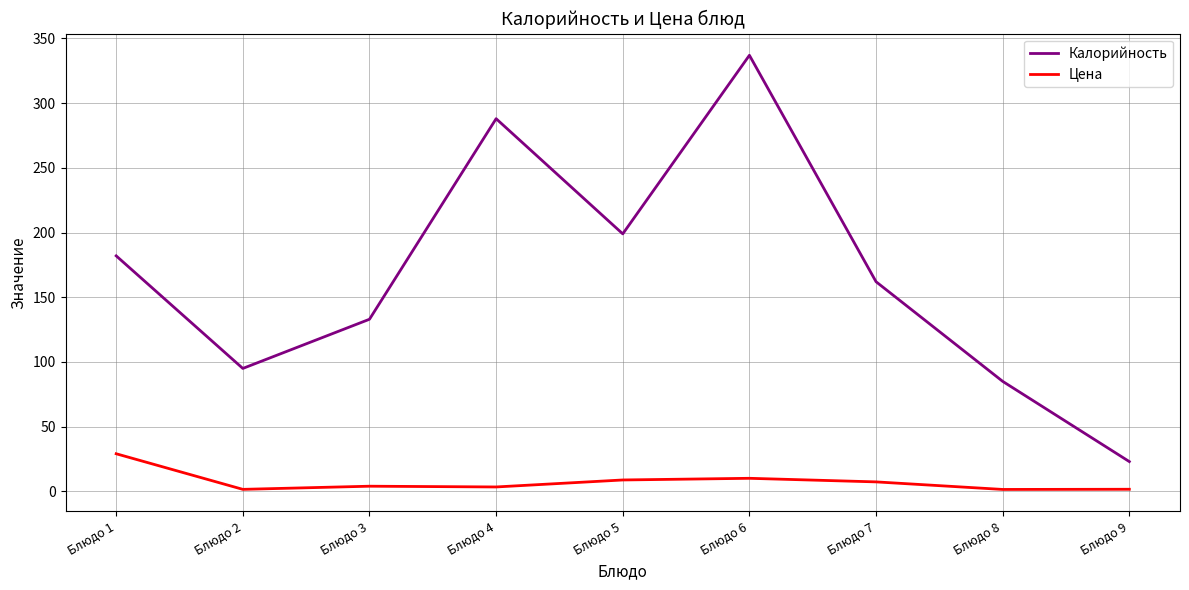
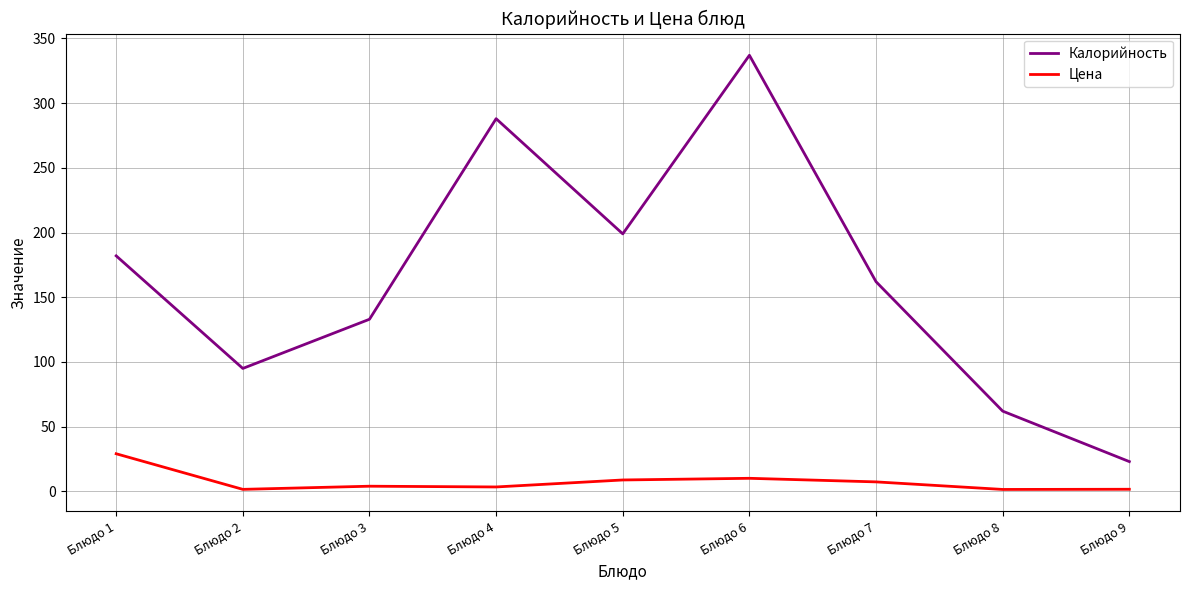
  {
    "Калорийность": {
      "Блюдо 1": 182,
      "Блюдо 2": 95,
      "Блюдо 3": 133,
      "Блюдо 4": 288,
      "Блюдо 5": 199,
      "Блюдо 6": 337,
      "Блюдо 7": 162,
-     "Блюдо 8": 85,
+     "Блюдо 8": 62,
      "Блюдо 9": 23
    },
    "Цена": {
      "Блюдо 1": 29,
      "Блюдо 2": 2,
      "Блюдо 3": 4,
      "Блюдо 4": 3,
      "Блюдо 5": 9,
      "Блюдо 6": 10,
      "Блюдо 7": 7,
      "Блюдо 8": 1,
      "Блюдо 9": 2
    }
  }
